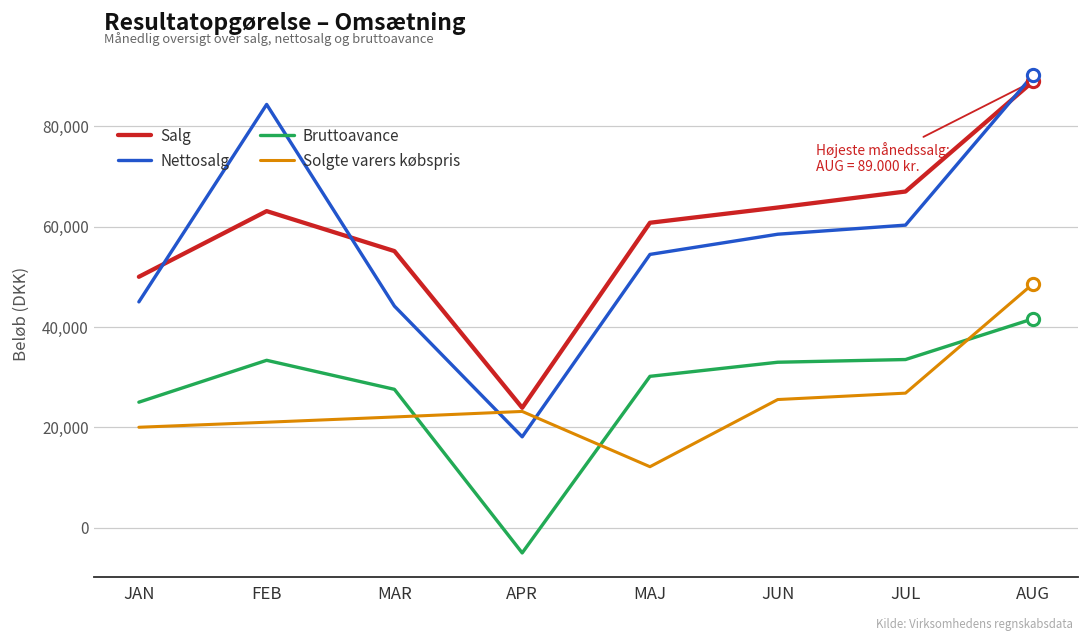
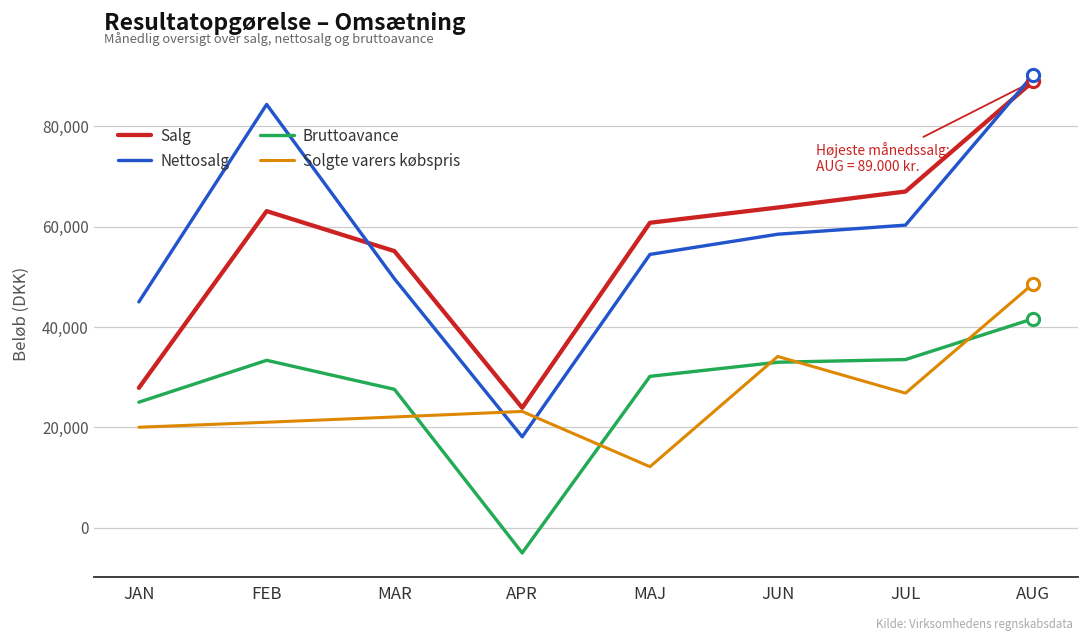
  {
    "Salg": {
-     "JAN": "50,000",
+     "JAN": "28,000",
      "FEB": "63,000",
      "MAR": "55,000",
      "APR": "24,000",
      "MAJ": "61,000",
      "JUN": "64,000",
      "JUL": "67,000"
    },
    "Nettosalg": {
      "JAN": "45,000",
      "FEB": "84,000",
-     "MAR": "44,000",
+     "MAR": "50,000",
      "APR": "18,000",
      "MAJ": "54,000",
      "JUN": "58,000",
      "JUL": "60,000"
    },
    "Bruttoavance": {
      "JAN": "25,000",
      "FEB": "33,000",
      "MAR": "28,000",
      "APR": "-5,000",
      "MAJ": "30,000",
      "JUN": "33,000",
      "JUL": "34,000"
    },
    "Solgte varers købspris": {
      "JAN": "20,000",
      "FEB": "21,000",
      "MAR": "22,000",
      "APR": "23,000",
      "MAJ": "12,000",
-     "JUN": "26,000",
+     "JUN": "34,000",
      "JUL": "27,000"
    }
  }
